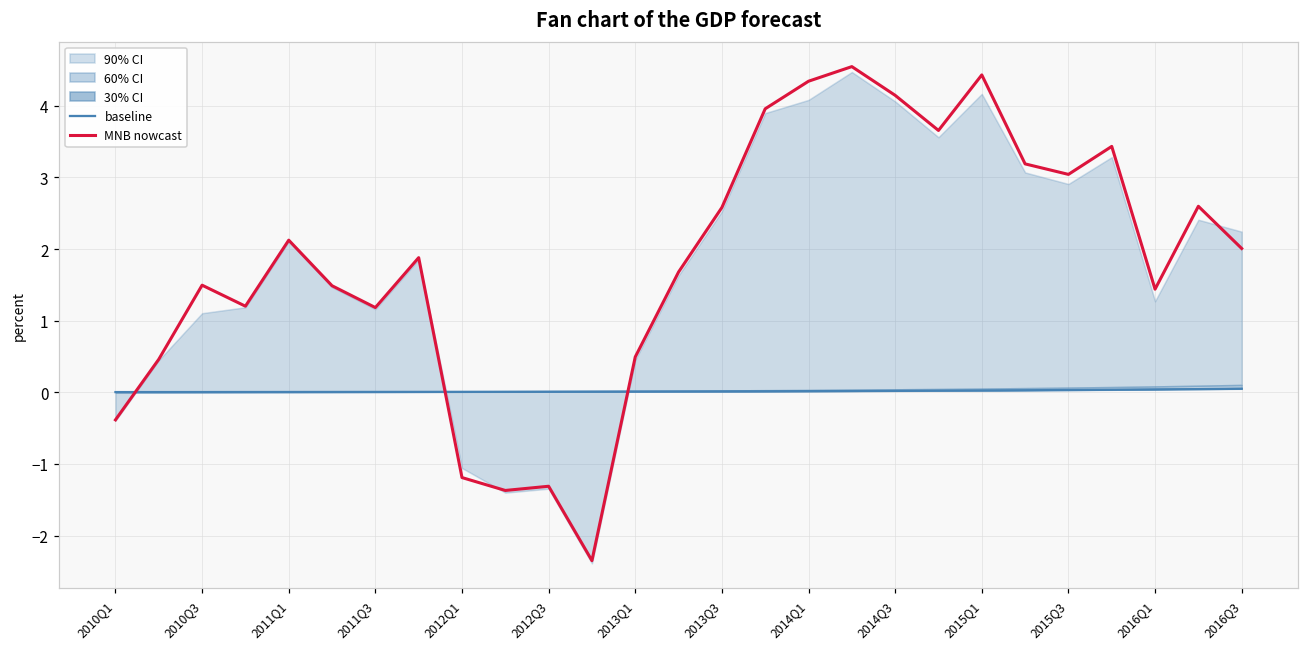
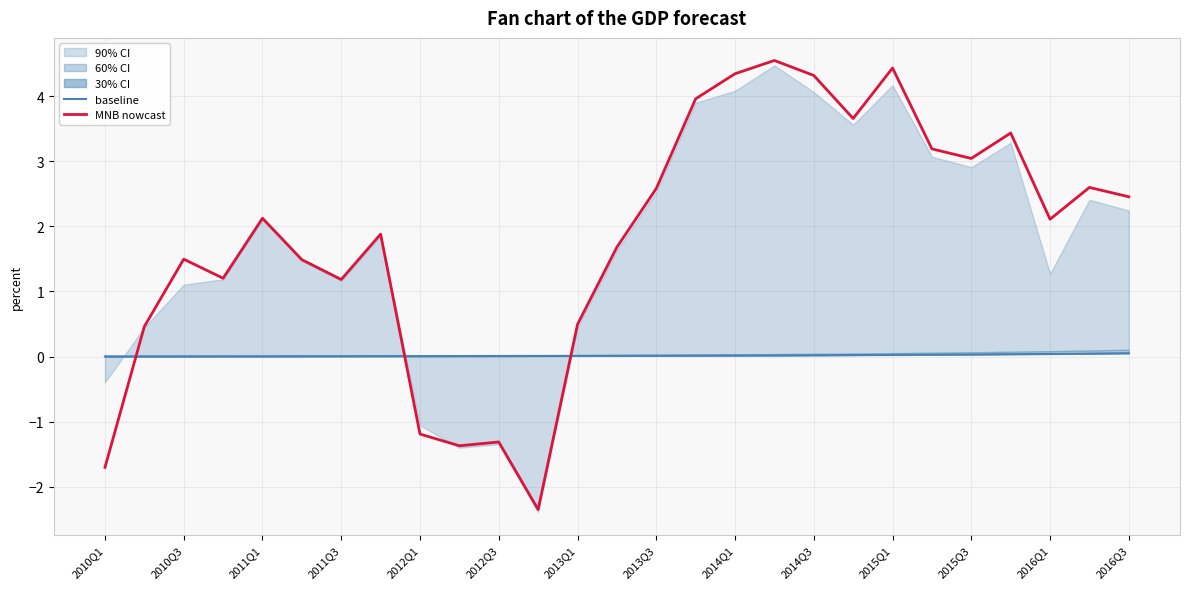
  {
    "MNB nowcast": {
-     "2010Q1": -0.4,
+     "2010Q1": -1.7,
      "2010Q3": 1.5,
      "2012Q1": -1.2,
      "2012Q3": -1.3,
      "2013Q1": 0.5,
      "2013Q3": 2.6,
      "2014Q1": 4.3,
-     "2014Q3": 4.1,
+     "2014Q3": 4.3,
      "2015Q1": 4.4,
      "2015Q3": 3.0,
-     "2016Q1": 1.4,
-     "2016Q3": 2.0
+     "2016Q1": 2.1,
+     "2016Q3": 2.5
    }
  }
